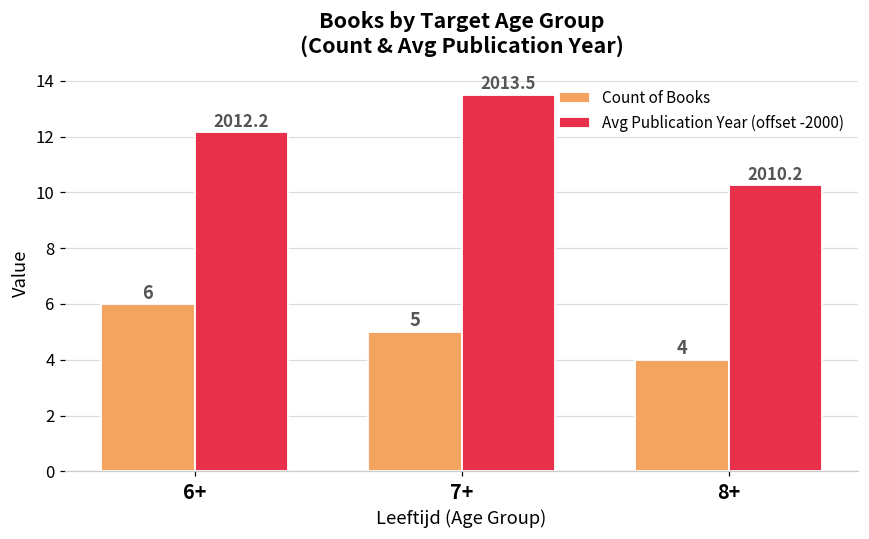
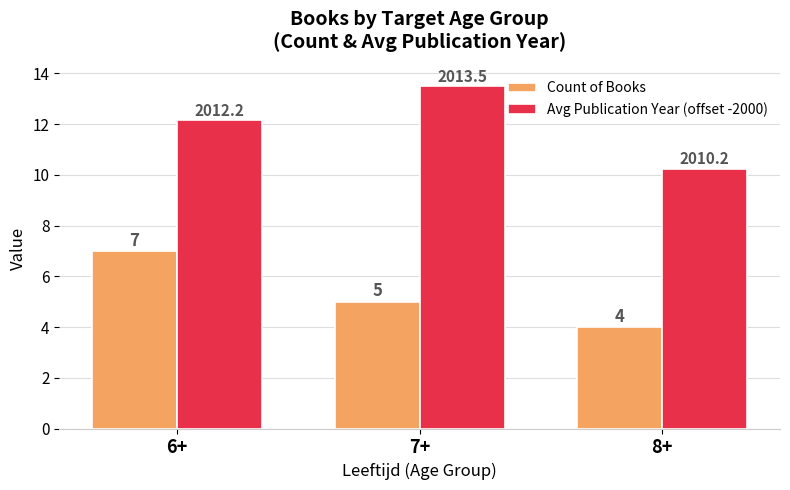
  {
    "Count of Books": {
-     "6+": 6,
+     "6+": 7,
      "7+": 5,
      "8+": 4
    }
  }
